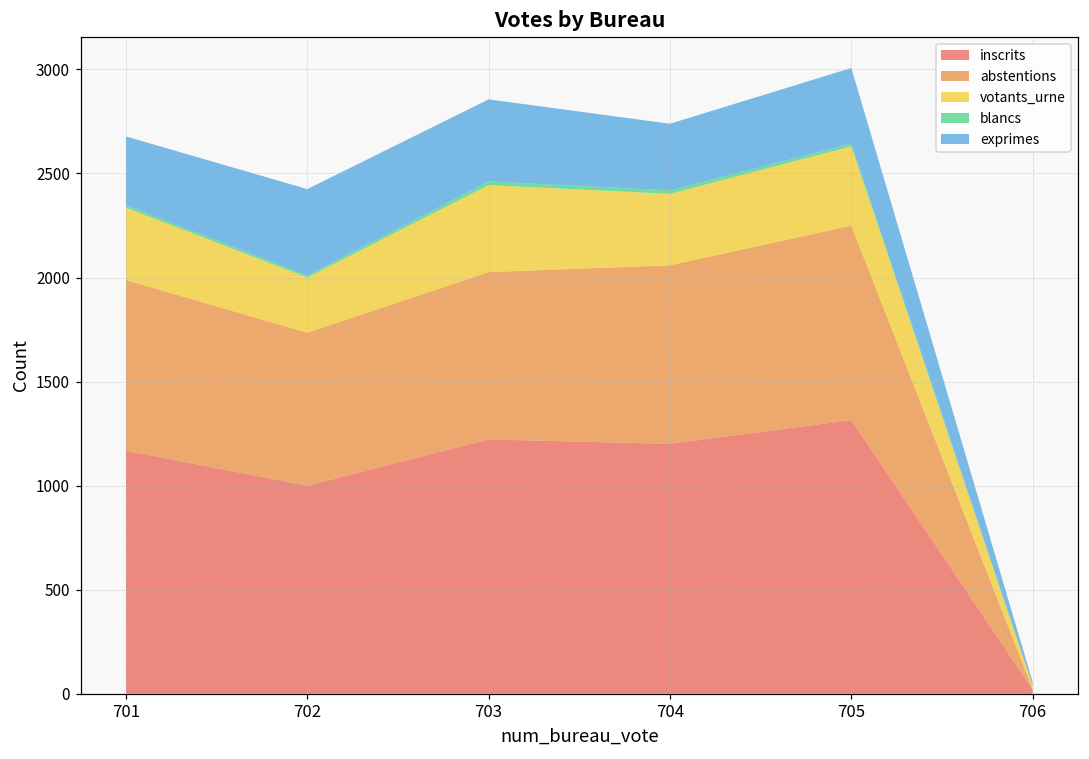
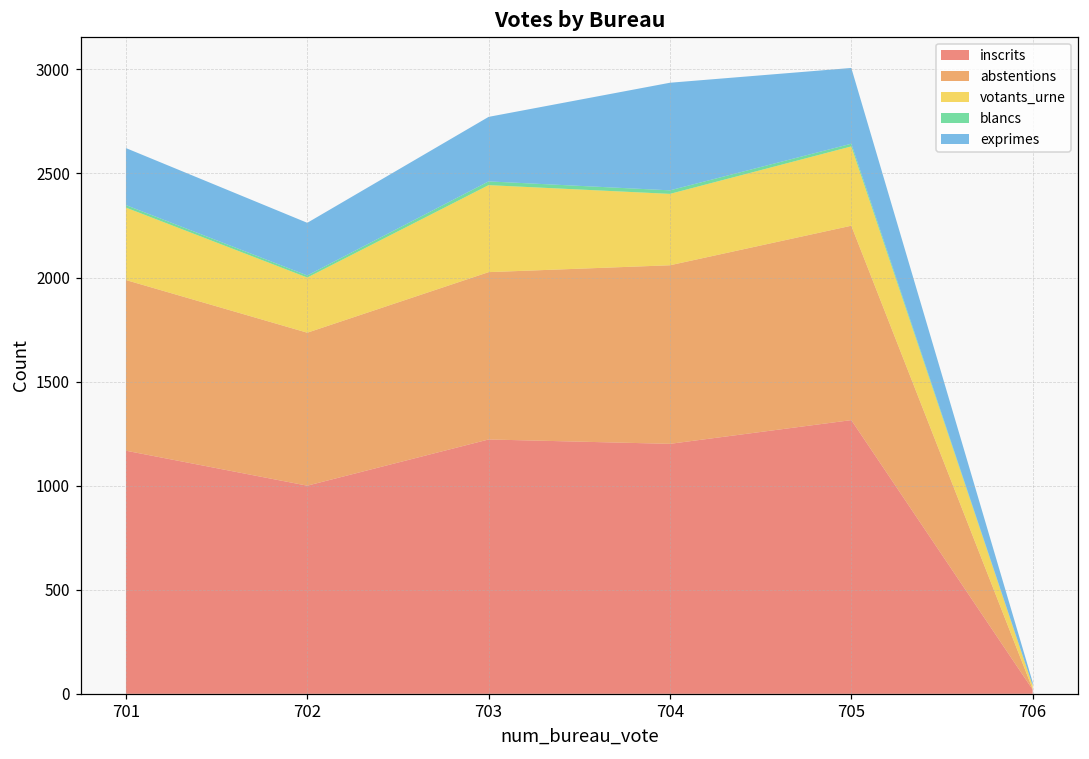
  {
    "votants_urne": {
      "703": 420,
      "704": 340
    },
    "blancs": {
      "703": 20,
      "704": 20
    },
    "exprimes": {
-     "701": 330,
-     "702": 420,
-     "703": 390,
-     "704": 320,
+     "701": 270,
+     "702": 250,
+     "703": 310,
+     "704": 520,
      "705": 360,
      "706": 20
    }
  }
